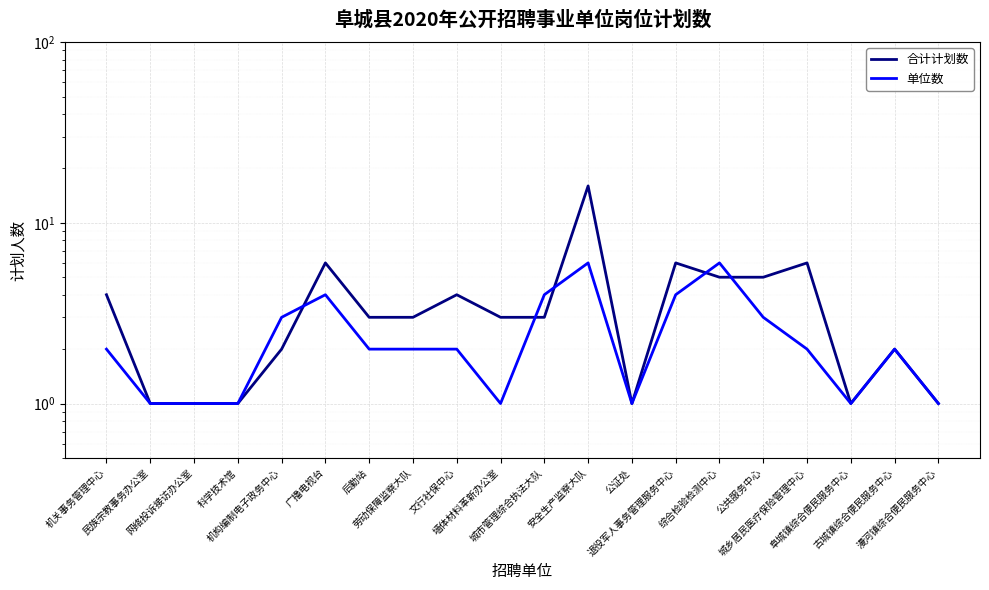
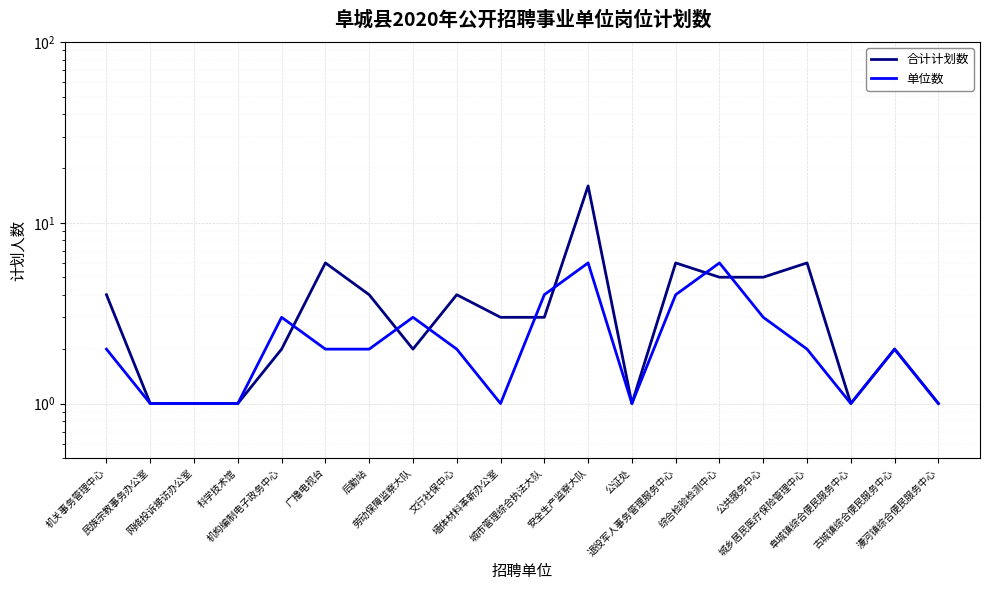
  {
    "合计计划数": {
      "机关事务管理中心": 4,
      "机构编制电子政务中心": 2,
      "广播电视台": 6,
-     "后勤站": 3,
-     "劳动保障监察大队": 3,
+     "后勤站": 4,
+     "劳动保障监察大队": 2,
      "文行社保中心": 4,
      "墙体材料革新办公室": 3,
      "城市管理综合执法大队": 3,
      "安全生产监察大队": 16,
      "退役军人事务管理服务中心": 6,
      "综合检验检测中心": 5,
      "公共服务中心": 5,
      "城乡居民医疗保险管理中心": 6
    },
    "单位数": {
      "机关事务管理中心": 2,
      "机构编制电子政务中心": 3,
-     "广播电视台": 4,
+     "广播电视台": 2,
      "后勤站": 2,
-     "劳动保障监察大队": 2,
+     "劳动保障监察大队": 3,
      "文行社保中心": 2,
      "墙体材料革新办公室": 1,
      "城市管理综合执法大队": 4,
      "安全生产监察大队": 6,
      "退役军人事务管理服务中心": 4,
      "综合检验检测中心": 6,
      "公共服务中心": 3,
      "城乡居民医疗保险管理中心": 2
    }
  }
